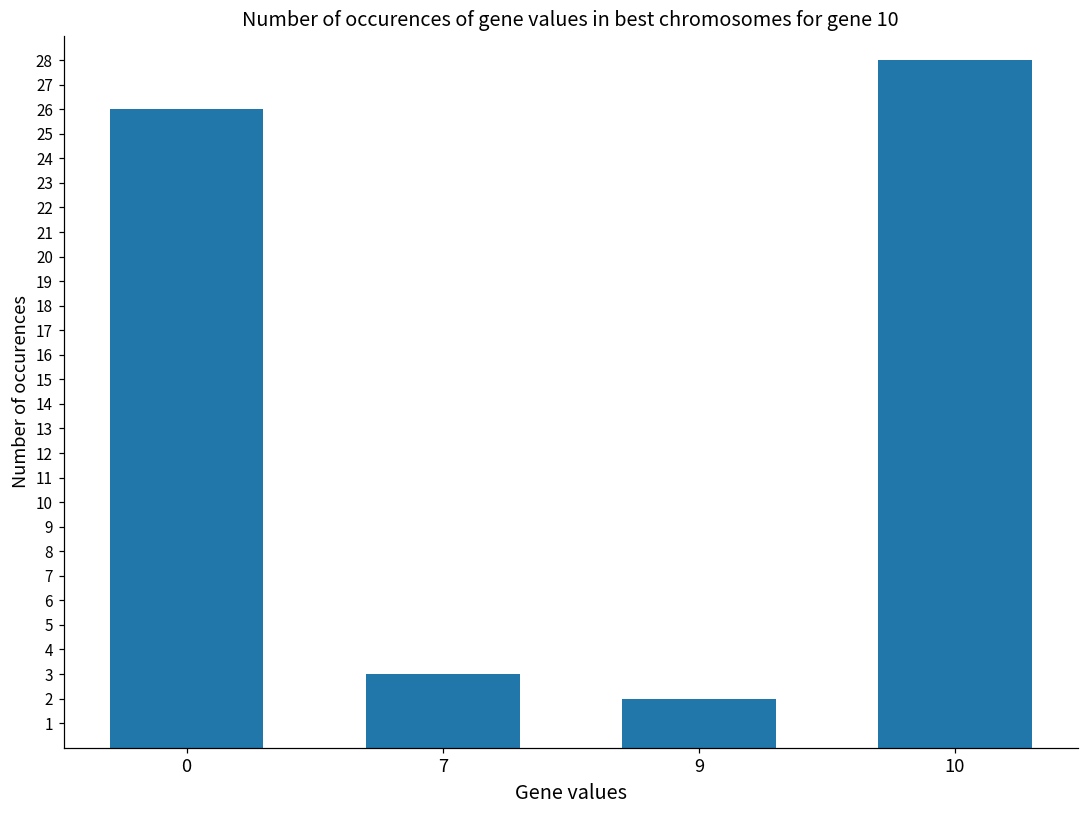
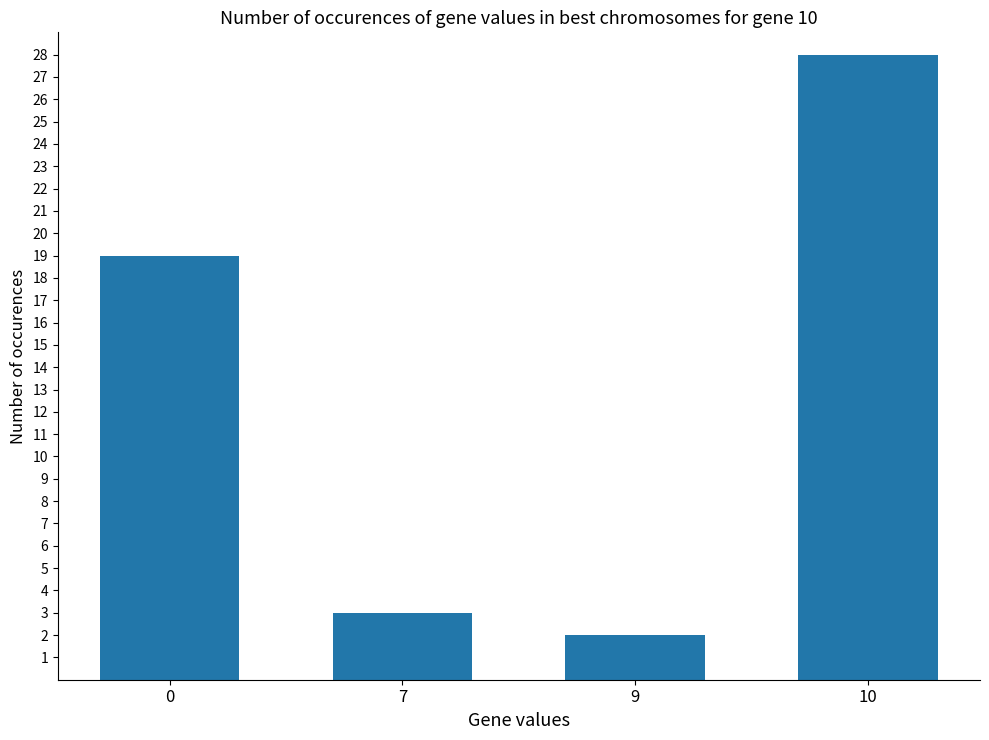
  {
-   "0": 26,
+   "0": 19,
    "7": 3,
    "9": 2,
    "10": 28
  }
